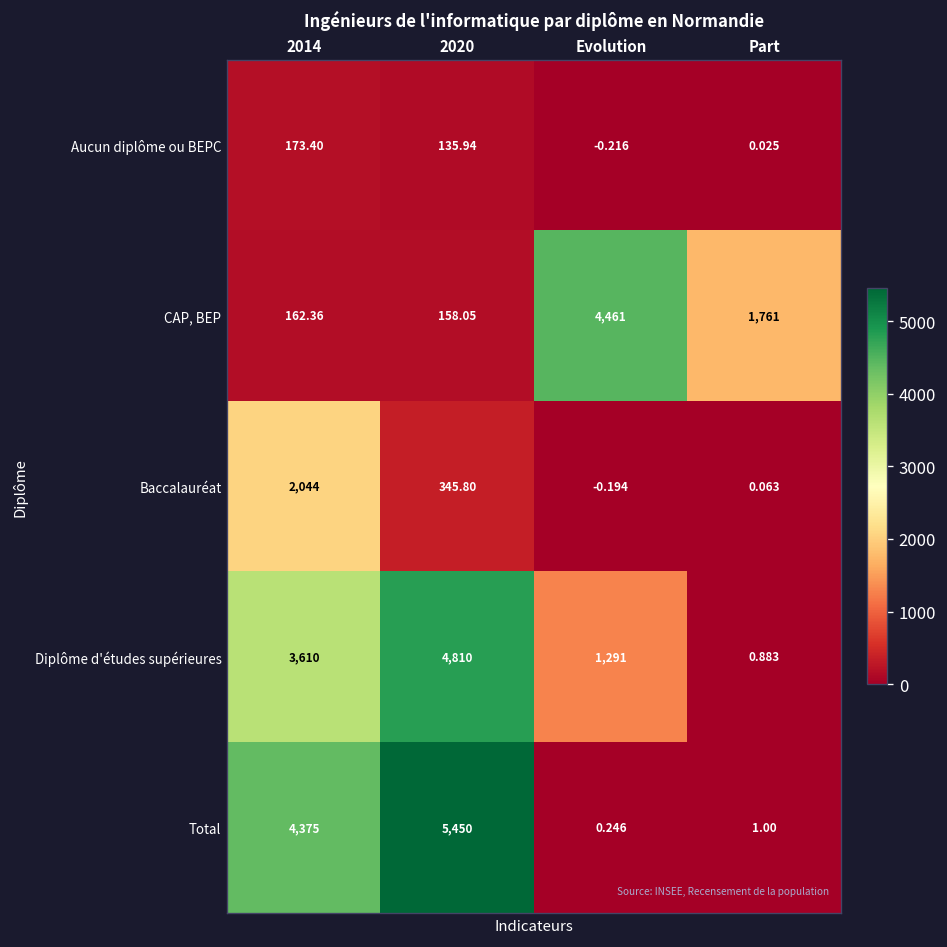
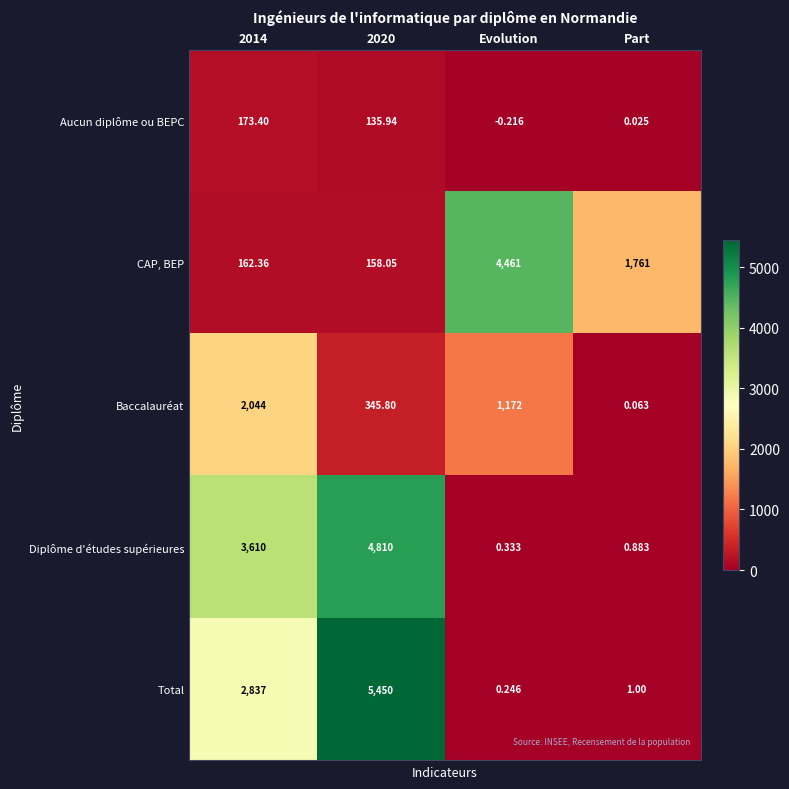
  {
    "Aucun diplôme ou BEPC": {
      "2014": "173.40",
      "2020": "135.94",
      "Evolution": "-0.216",
      "Part": "0.025"
    },
    "CAP, BEP": {
      "2014": "162.36",
      "2020": "158.05",
      "Evolution": "4,461",
      "Part": "1,761"
    },
    "Baccalauréat": {
      "2014": "2,044",
      "2020": "345.80",
-     "Evolution": "-0.194",
+     "Evolution": "1,172",
      "Part": "0.063"
    },
    "Diplôme d'études supérieures": {
      "2014": "3,610",
      "2020": "4,810",
-     "Evolution": "1,291",
+     "Evolution": "0.333",
      "Part": "0.883"
    },
    "Total": {
-     "2014": "4,375",
+     "2014": "2,837",
      "2020": "5,450",
      "Evolution": "0.246"
    }
  }
